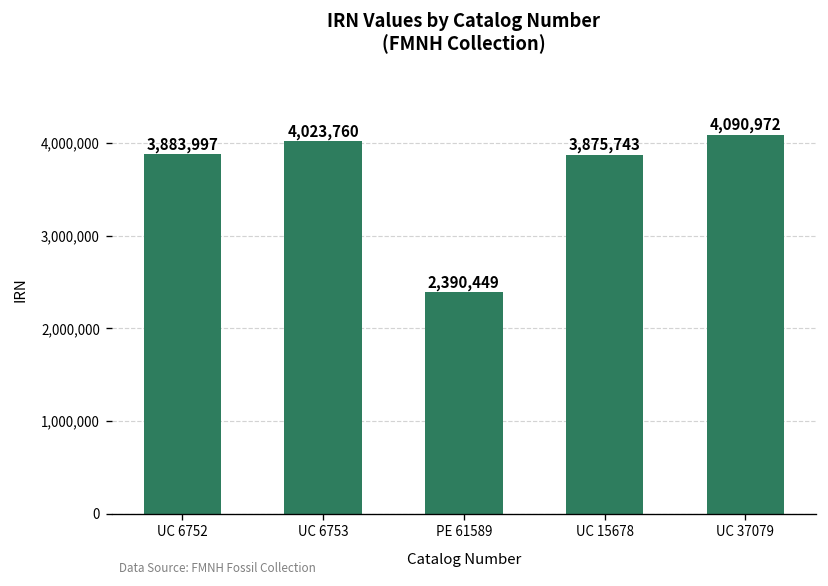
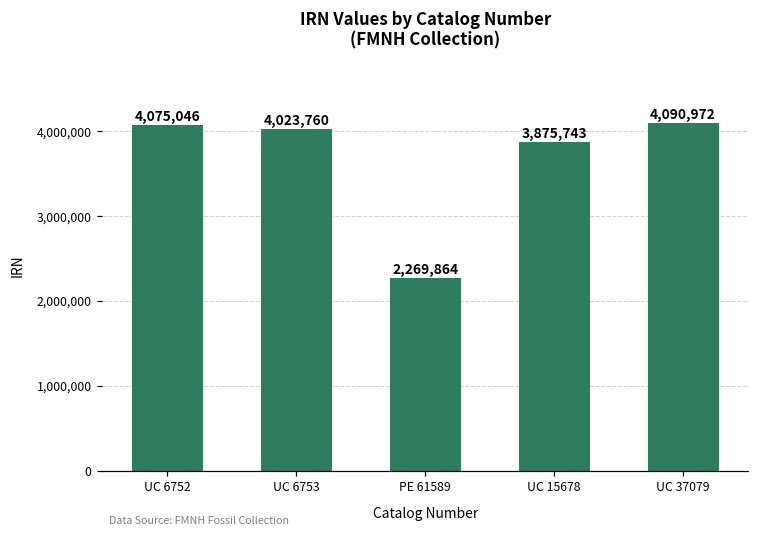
  {
-   "UC 6752": "3,883,997",
+   "UC 6752": "4,075,046",
    "UC 6753": "4,023,760",
-   "PE 61589": "2,390,449",
+   "PE 61589": "2,269,864",
    "UC 15678": "3,875,743",
    "UC 37079": "4,090,972"
  }
